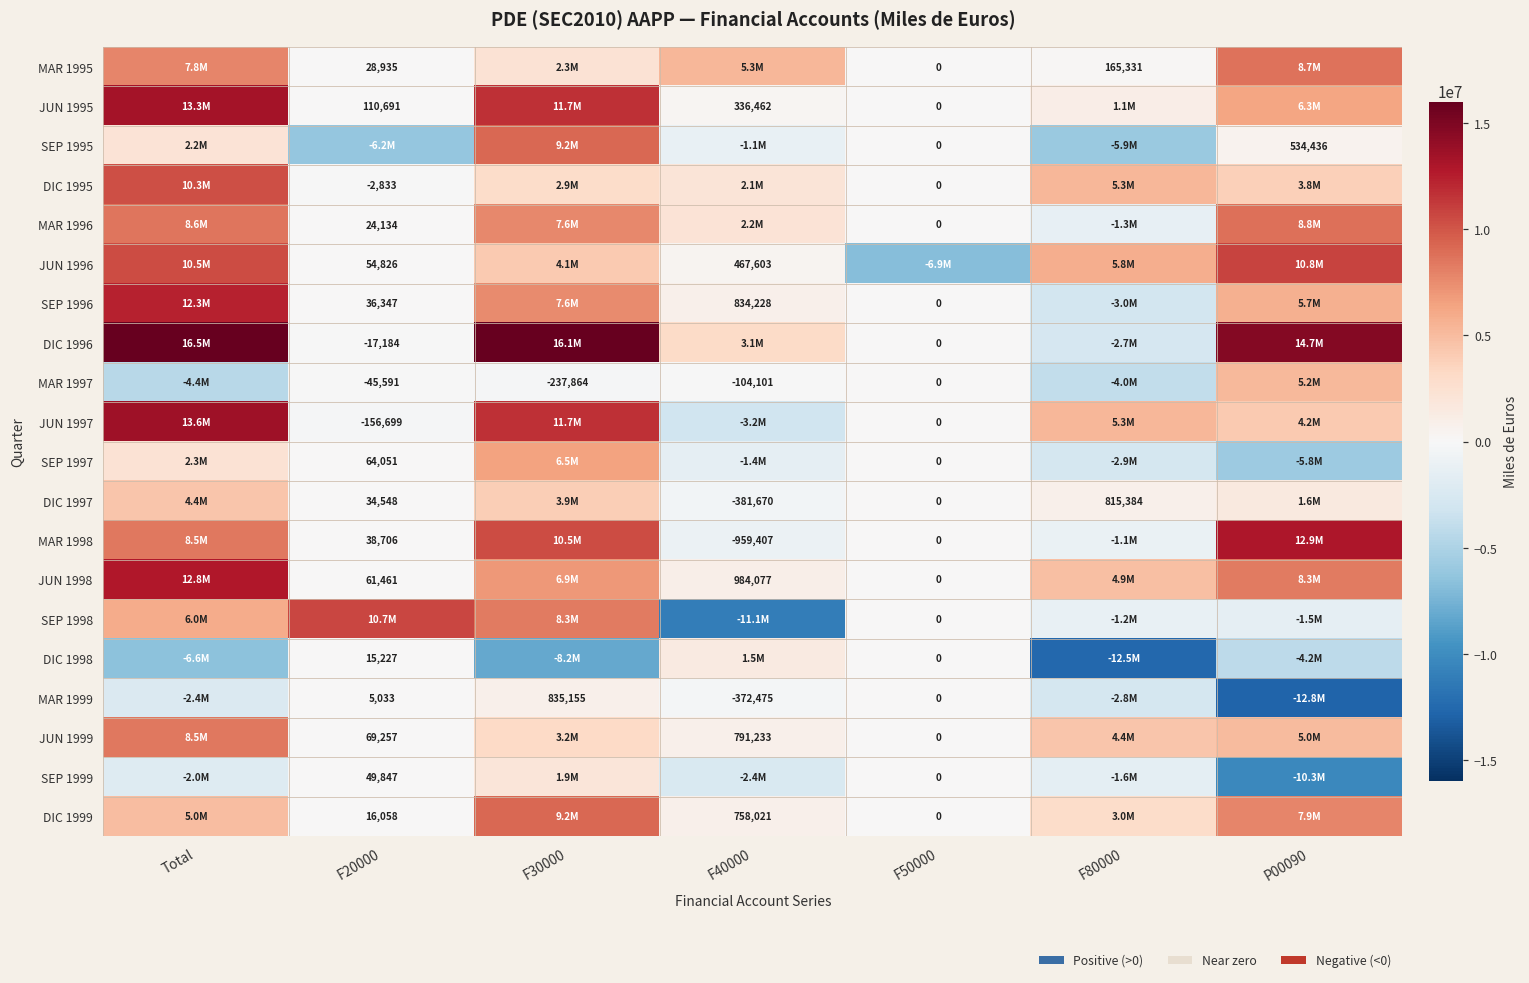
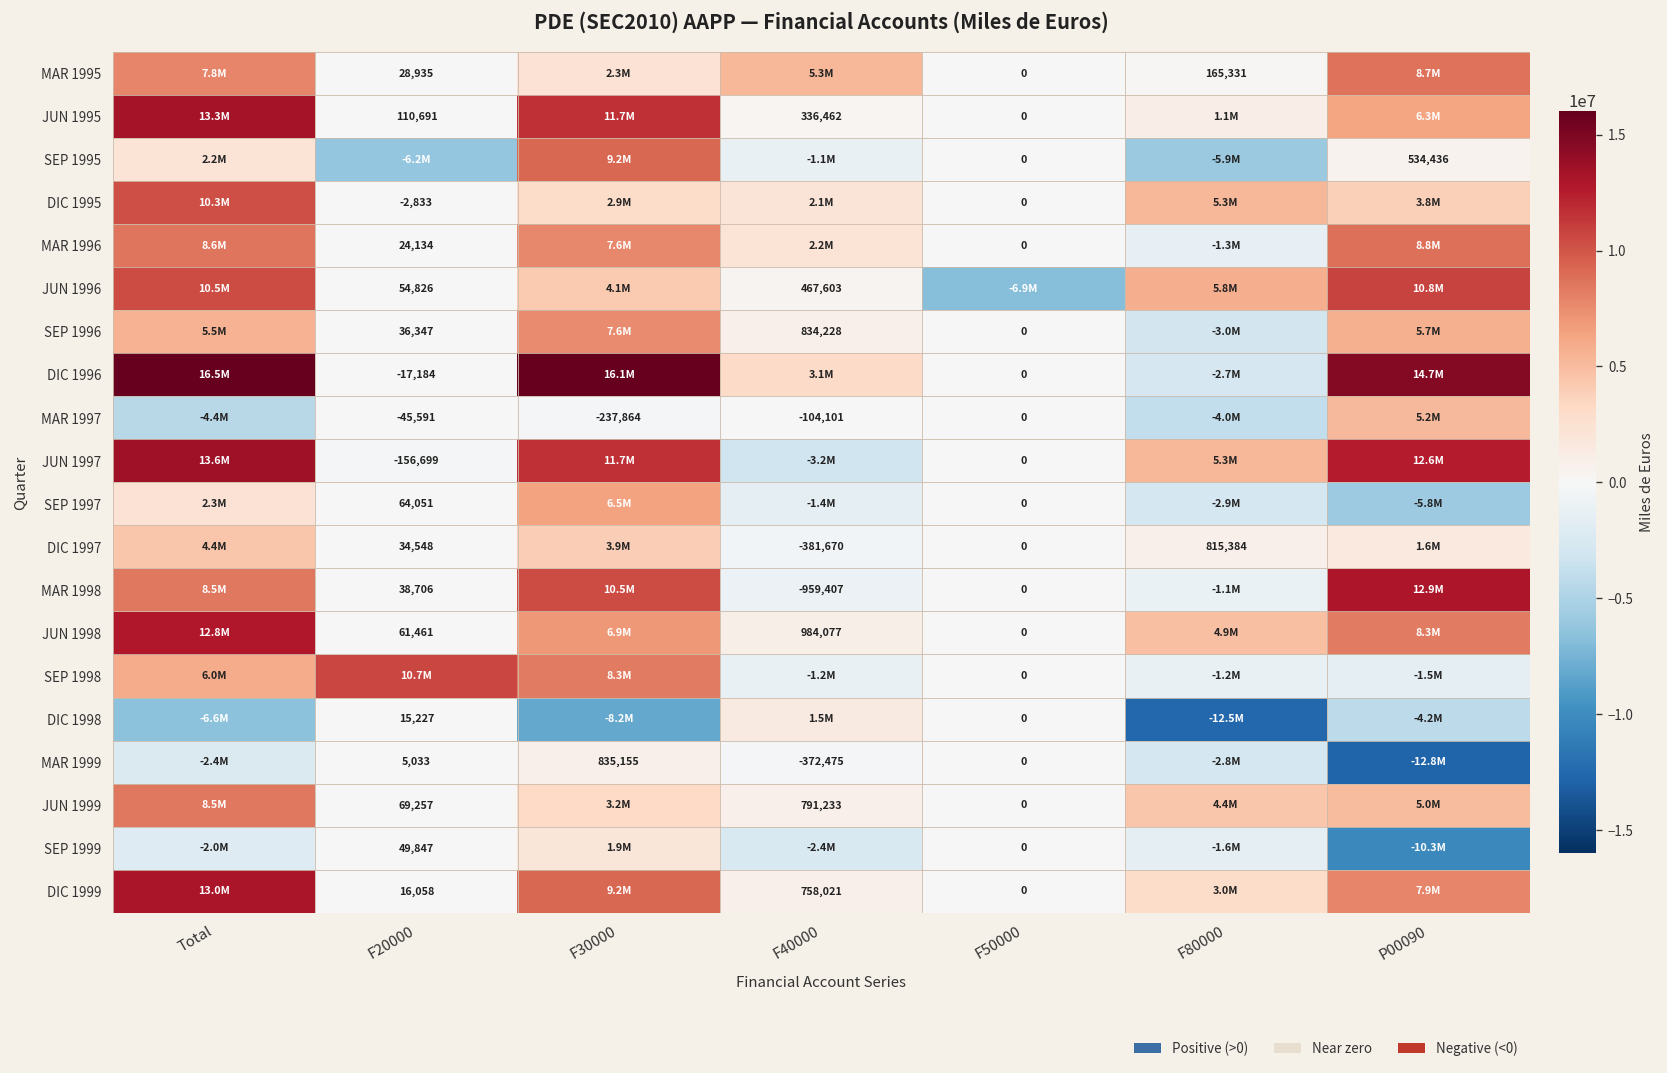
  {
    "MAR 1995": {
      "Total": "7.8M",
      "F20000": "28,935",
      "F30000": "2.3M",
      "F40000": "5.3M",
      "F50000": "0",
      "F80000": "165,331",
      "P00090": "8.7M"
    },
    "JUN 1995": {
      "Total": "13.3M",
      "F20000": "110,691",
      "F30000": "11.7M",
      "F40000": "336,462",
      "F50000": "0",
      "F80000": "1.1M",
      "P00090": "6.3M"
    },
    "SEP 1995": {
      "Total": "2.2M",
      "F20000": "-6.2M",
      "F30000": "9.2M",
      "F40000": "-1.1M",
      "F50000": "0",
      "F80000": "-5.9M",
      "P00090": "534,436"
    },
    "DIC 1995": {
      "Total": "10.3M",
      "F20000": "-2,833",
      "F30000": "2.9M",
      "F40000": "2.1M",
      "F50000": "0",
      "F80000": "5.3M",
      "P00090": "3.8M"
    },
    "MAR 1996": {
      "Total": "8.6M",
      "F20000": "24,134",
      "F30000": "7.6M",
      "F40000": "2.2M",
      "F50000": "0",
      "F80000": "-1.3M",
      "P00090": "8.8M"
    },
    "JUN 1996": {
      "Total": "10.5M",
      "F20000": "54,826",
      "F30000": "4.1M",
      "F40000": "467,603",
      "F50000": "-6.9M",
      "F80000": "5.8M",
      "P00090": "10.8M"
    },
    "SEP 1996": {
-     "Total": "12.3M",
+     "Total": "5.5M",
      "F20000": "36,347",
      "F30000": "7.6M",
      "F40000": "834,228",
      "F50000": "0",
      "F80000": "-3.0M",
      "P00090": "5.7M"
    },
    "DIC 1996": {
      "Total": "16.5M",
      "F20000": "-17,184",
      "F30000": "16.1M",
      "F40000": "3.1M",
      "F50000": "0",
      "F80000": "-2.7M",
      "P00090": "14.7M"
    },
    "MAR 1997": {
      "Total": "-4.4M",
      "F20000": "-45,591",
      "F30000": "-237,864",
      "F40000": "-104,101",
      "F50000": "0",
      "F80000": "-4.0M",
      "P00090": "5.2M"
    },
    "JUN 1997": {
      "Total": "13.6M",
      "F20000": "-156,699",
      "F30000": "11.7M",
      "F40000": "-3.2M",
      "F50000": "0",
      "F80000": "5.3M",
-     "P00090": "4.2M"
+     "P00090": "12.6M"
    },
    "SEP 1997": {
      "Total": "2.3M",
      "F20000": "64,051",
      "F30000": "6.5M",
      "F40000": "-1.4M",
      "F50000": "0",
      "F80000": "-2.9M",
      "P00090": "-5.8M"
    },
    "DIC 1997": {
      "Total": "4.4M",
      "F20000": "34,548",
      "F30000": "3.9M",
      "F40000": "-381,670",
      "F50000": "0",
      "F80000": "815,384",
      "P00090": "1.6M"
    },
    "MAR 1998": {
      "Total": "8.5M",
      "F20000": "38,706",
      "F30000": "10.5M",
      "F40000": "-959,407",
      "F50000": "0",
      "F80000": "-1.1M",
      "P00090": "12.9M"
    },
    "JUN 1998": {
      "Total": "12.8M",
      "F20000": "61,461",
      "F30000": "6.9M",
      "F40000": "984,077",
      "F50000": "0",
      "F80000": "4.9M",
      "P00090": "8.3M"
    },
    "SEP 1998": {
      "Total": "6.0M",
      "F20000": "10.7M",
      "F30000": "8.3M",
-     "F40000": "-11.1M",
+     "F40000": "-1.2M",
      "F50000": "0",
      "F80000": "-1.2M",
      "P00090": "-1.5M"
    },
    "DIC 1998": {
      "Total": "-6.6M",
      "F20000": "15,227",
      "F30000": "-8.2M",
      "F40000": "1.5M",
      "F50000": "0",
      "F80000": "-12.5M",
      "P00090": "-4.2M"
    },
    "MAR 1999": {
      "Total": "-2.4M",
      "F20000": "5,033",
      "F30000": "835,155",
      "F40000": "-372,475",
      "F50000": "0",
      "F80000": "-2.8M",
      "P00090": "-12.8M"
    },
    "JUN 1999": {
      "Total": "8.5M",
      "F20000": "69,257",
      "F30000": "3.2M",
      "F40000": "791,233",
      "F50000": "0",
      "F80000": "4.4M",
      "P00090": "5.0M"
    },
    "SEP 1999": {
      "Total": "-2.0M",
      "F20000": "49,847",
      "F30000": "1.9M",
      "F40000": "-2.4M",
      "F50000": "0",
      "F80000": "-1.6M",
      "P00090": "-10.3M"
    },
    "DIC 1999": {
-     "Total": "5.0M",
+     "Total": "13.0M",
      "F20000": "16,058",
      "F30000": "9.2M",
      "F40000": "758,021",
      "F50000": "0",
      "F80000": "3.0M",
      "P00090": "7.9M"
    }
  }
